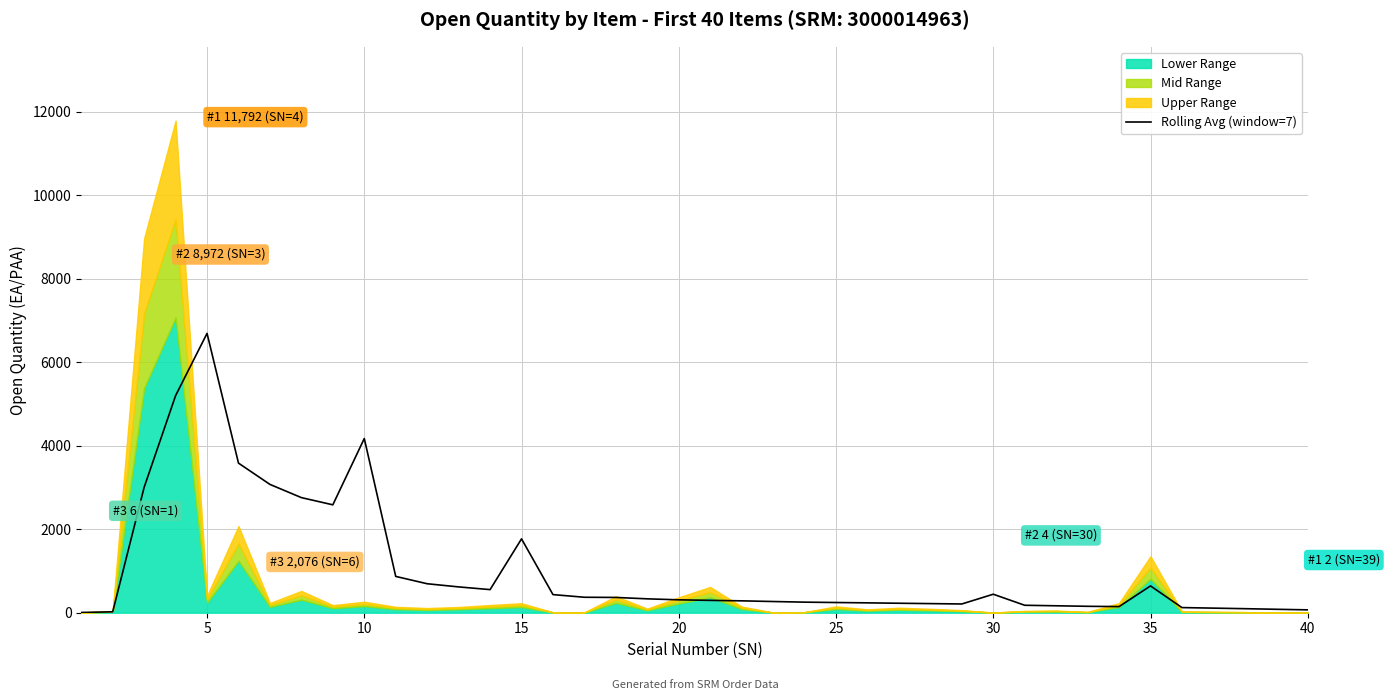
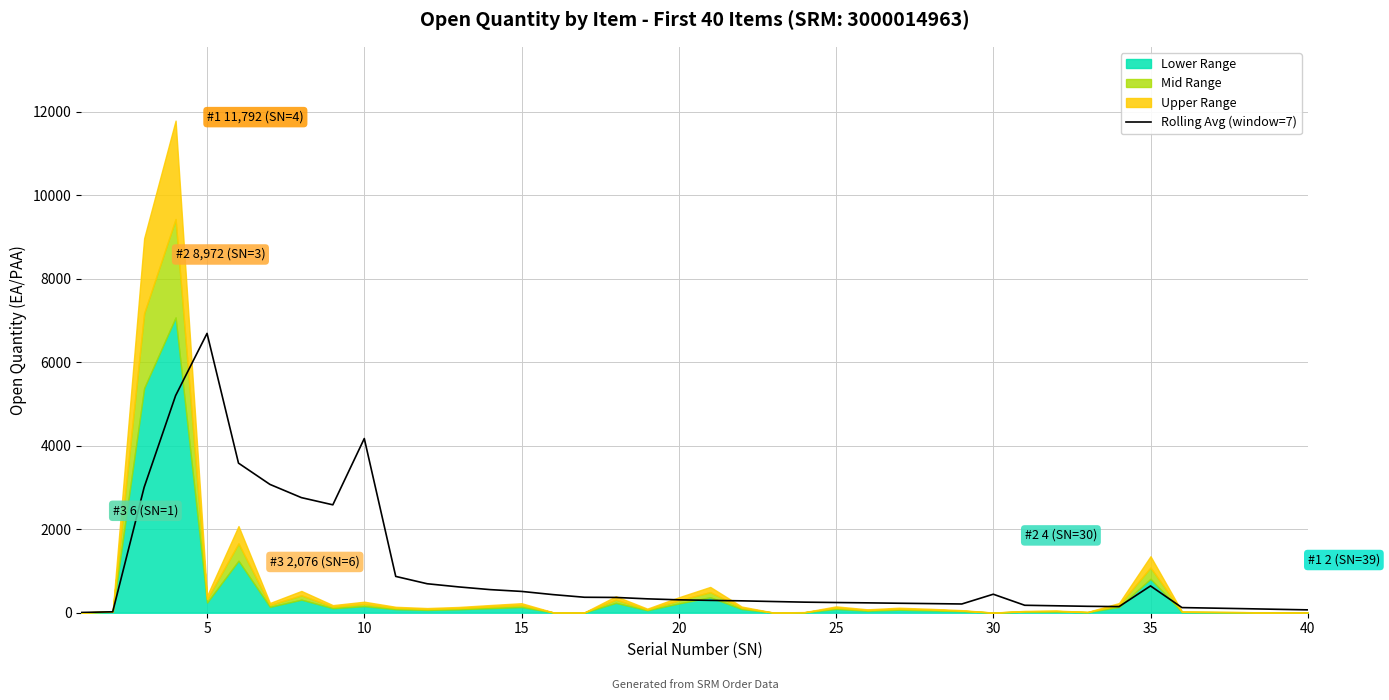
  {
    "Rolling Avg (window=7)": {
      "5": 6700,
      "10": 4200,
-     "15": 1800,
+     "15": 500,
      "25": 200,
      "30": 400,
      "35": 600
    },
    "Lower Range": {
      "5": 200,
      "20": 200,
      "35": 800
    },
    "Mid Range": {
      "5": 100,
      "35": 300
    }
  }
